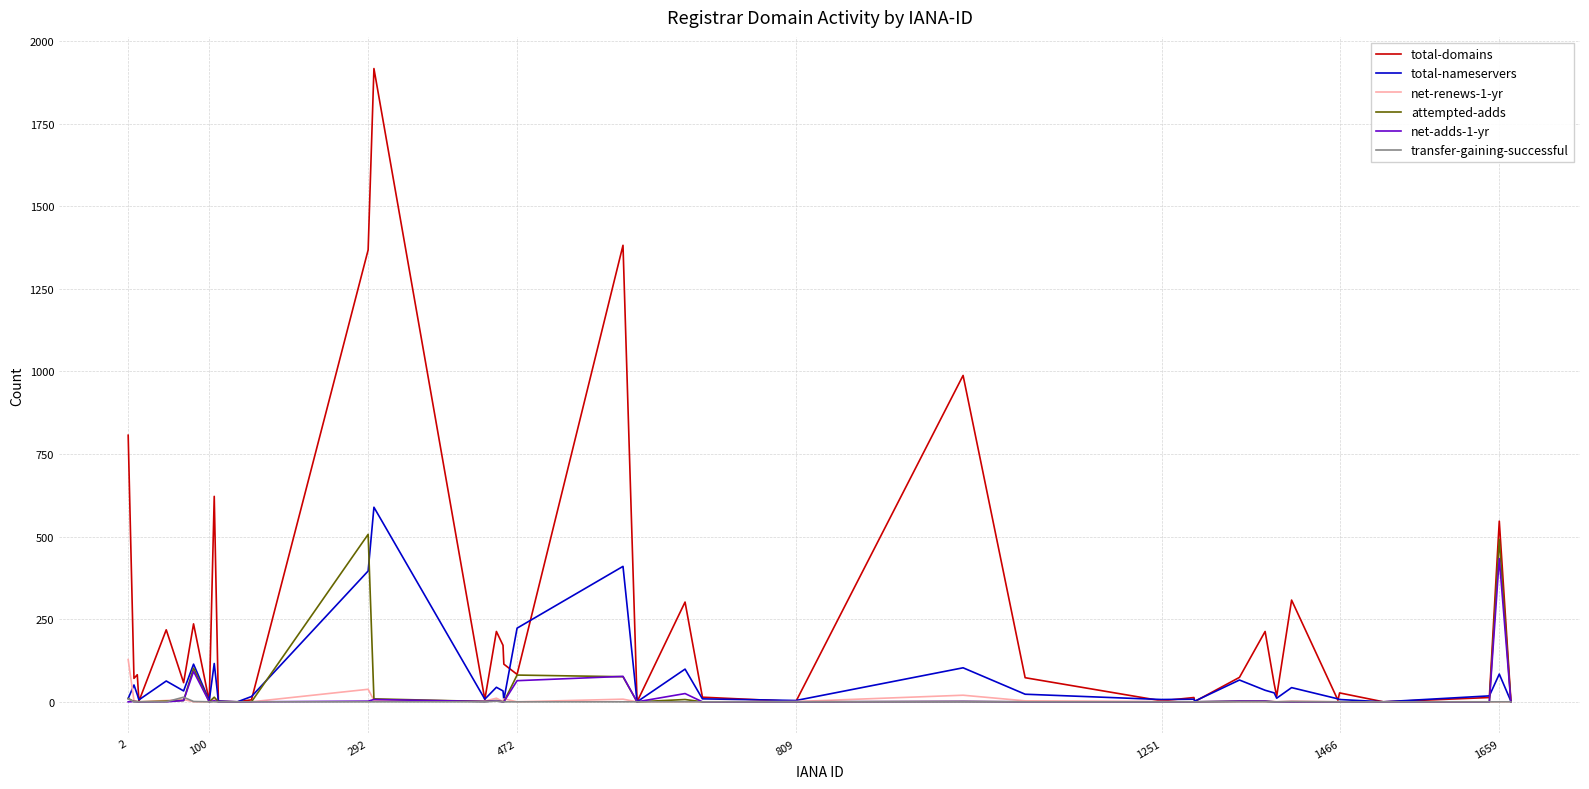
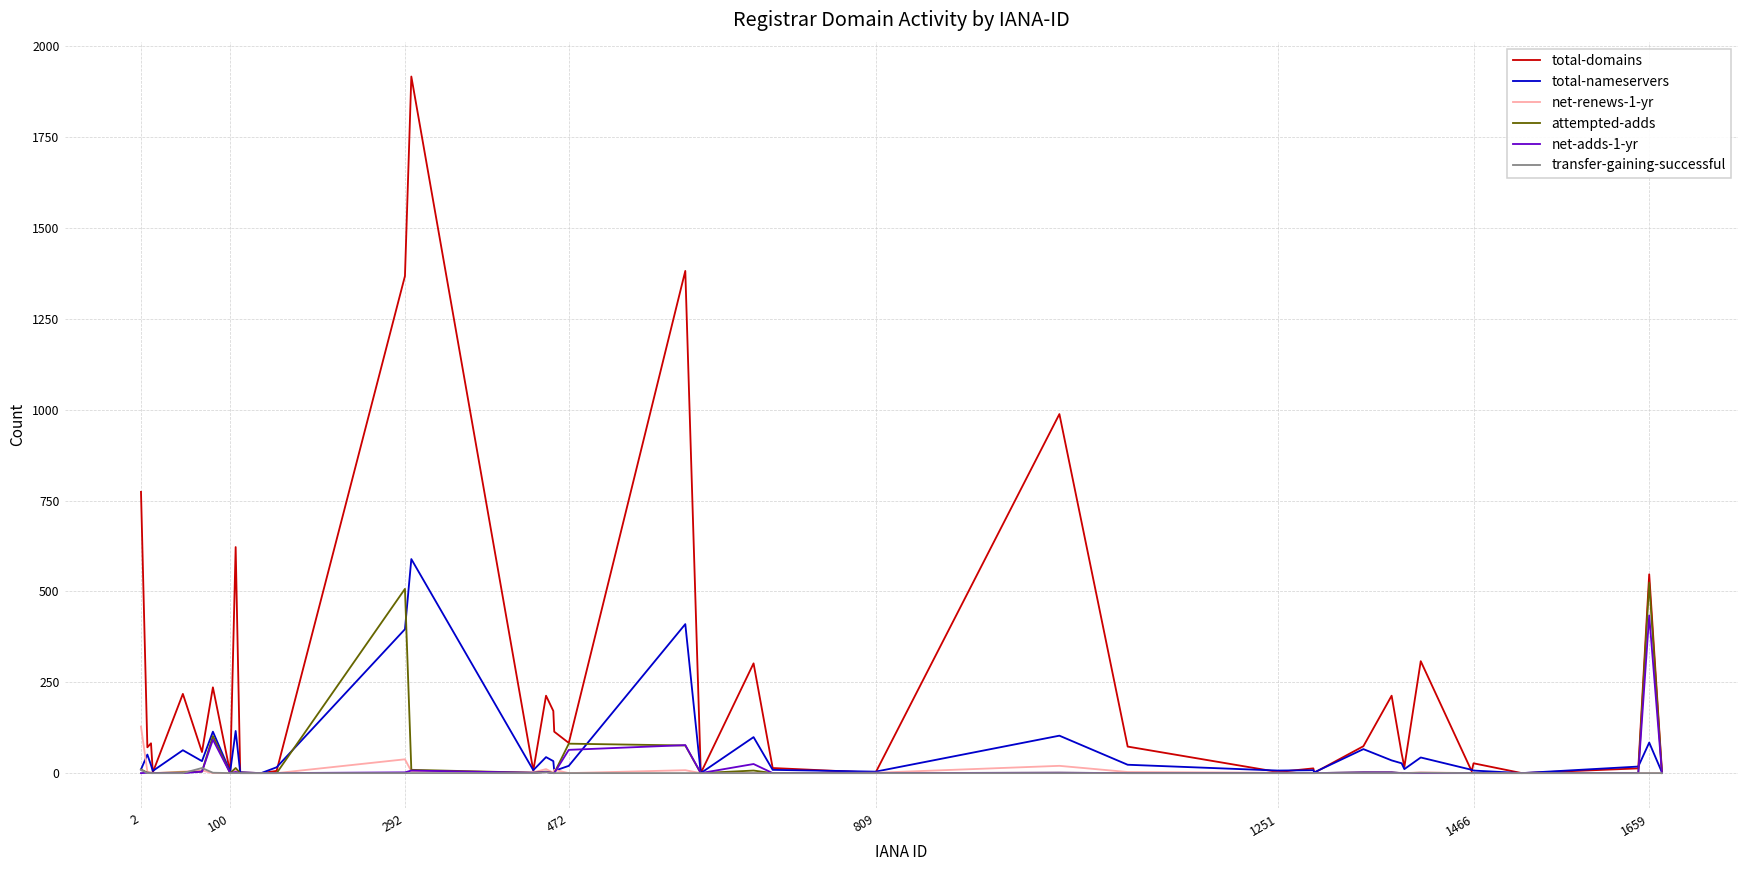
  {
    "total-domains": {
-     "2": 810,
+     "2": 770,
      "292": 1370,
      "1466": 30,
      "1659": 550
    },
    "total-nameservers": {
      "292": 400,
-     "472": 220,
+     "472": 20,
      "1659": 80
    },
    "net-renews-1-yr": {
      "2": 130,
      "292": 40
    },
    "attempted-adds": {
      "292": 510,
-     "1659": 490
+     "1659": 520
    },
    "net-adds-1-yr": {
      "2": 0,
      "472": 60,
      "1659": 430
    }
  }
